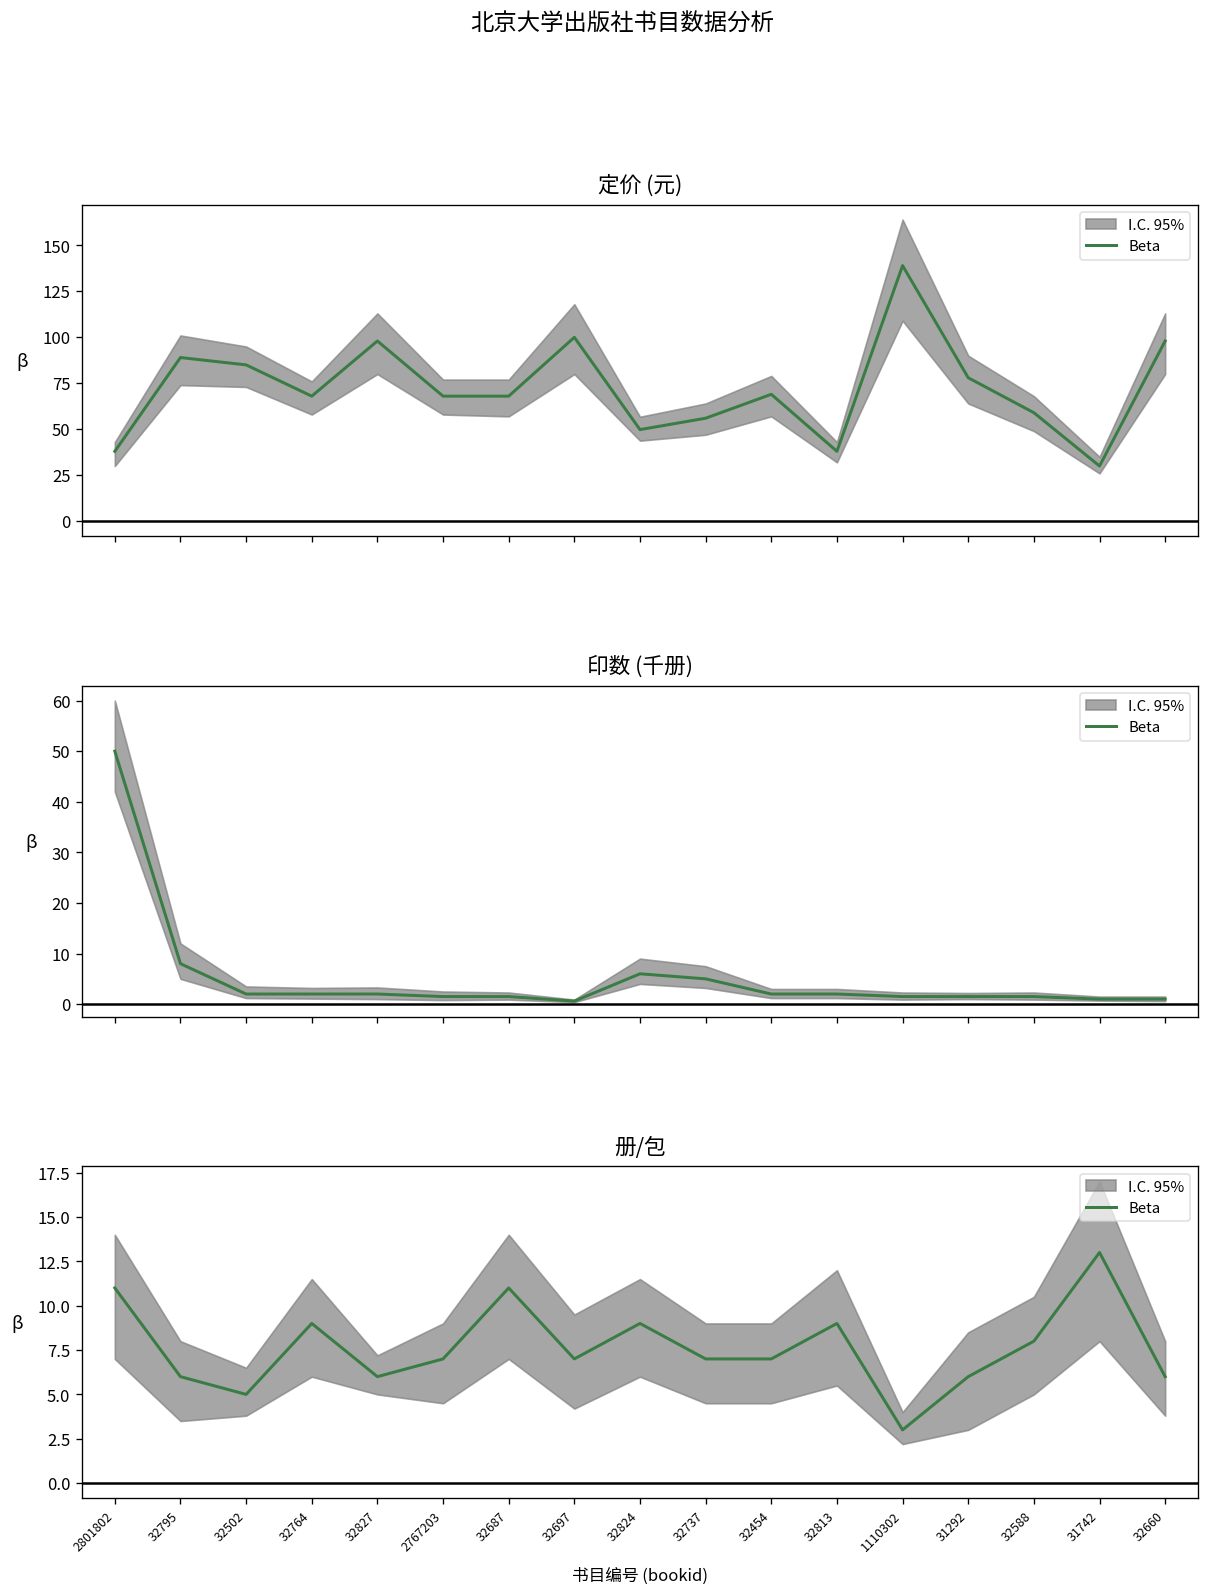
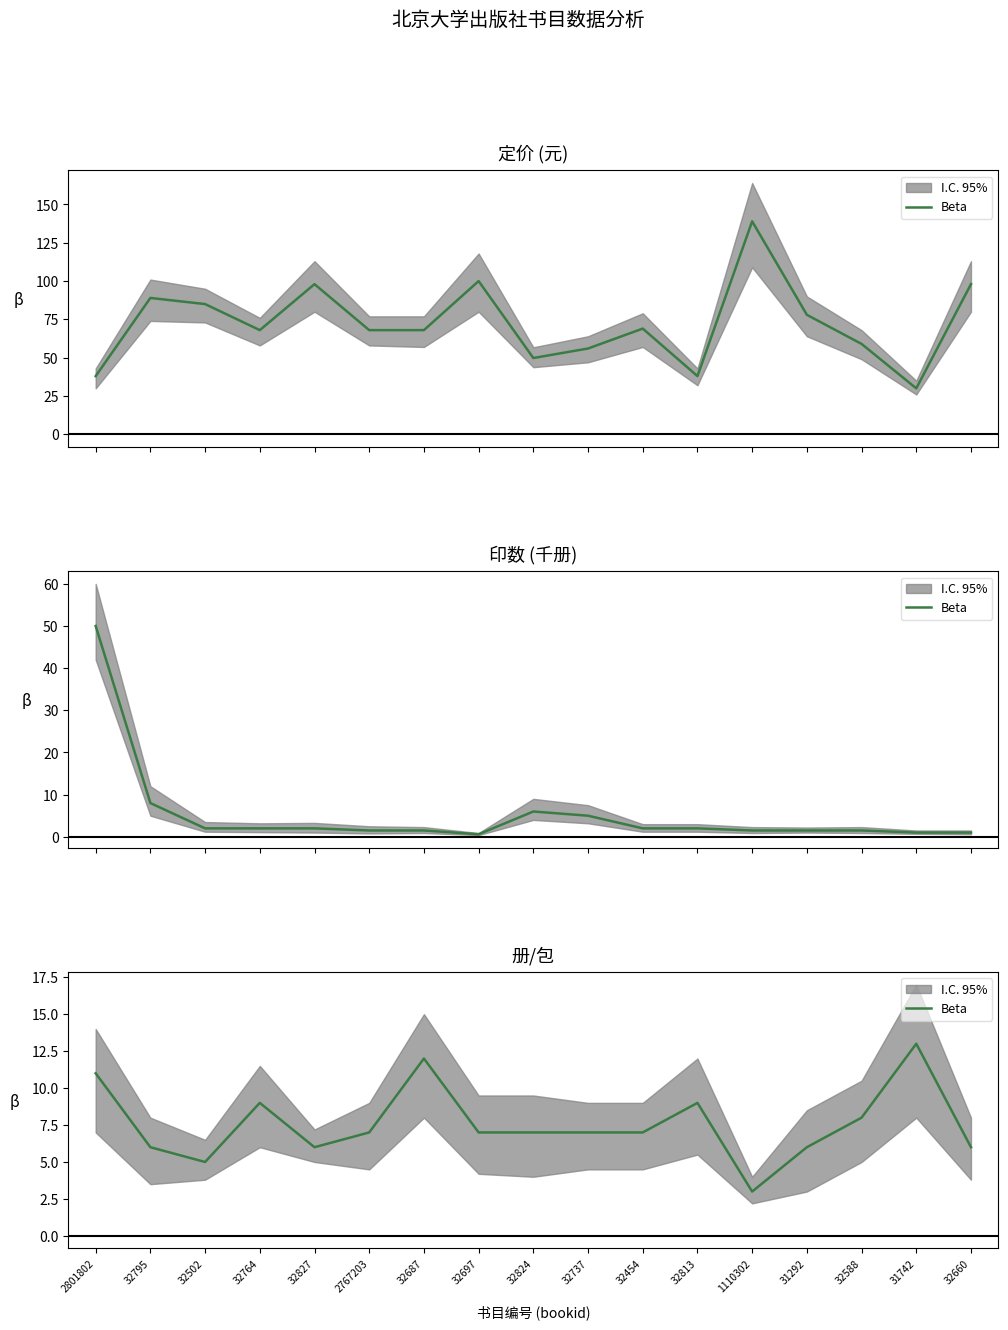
  {
    "册/包": {
      "Beta": {
        "2801802": 11,
        "32795": 6,
        "32502": 5,
        "32764": 9,
        "32827": 6,
        "2767203": 7,
-       "32687": 11,
+       "32687": 12,
        "32697": 7,
-       "32824": 9,
+       "32824": 7,
        "32737": 7,
        "32454": 7,
        "32813": 9,
        "1110302": 3,
        "31292": 6,
        "32588": 8,
        "31742": 13,
        "32660": 6
      }
    }
  }
